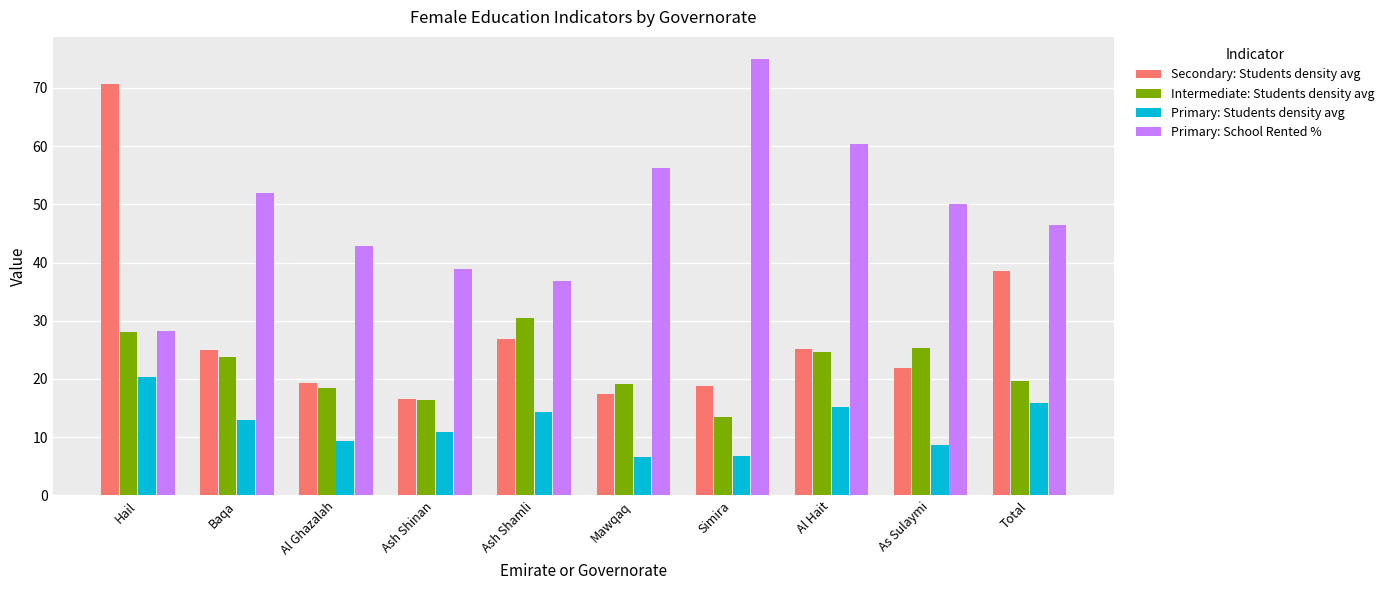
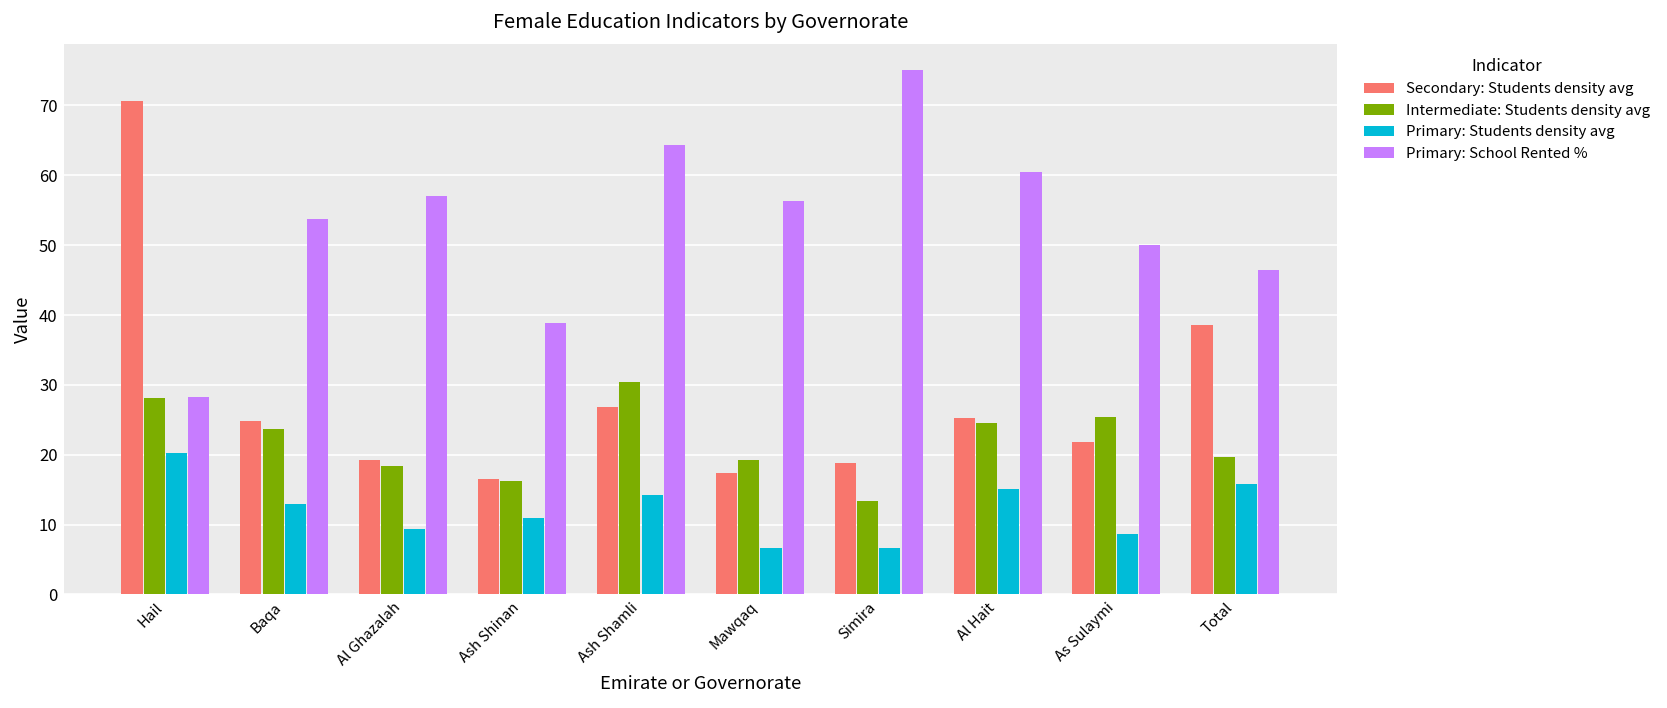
  {
    "Secondary: Students density avg": {
      "Hail": 71,
      "Baqa": 25,
      "Al Ghazalah": 19,
      "Ash Shinan": 17,
      "Ash Shamli": 27,
      "Mawqaq": 17,
      "Simira": 19,
      "Al Hait": 25,
      "As Sulaymi": 22,
      "Total": 39
    },
    "Intermediate: Students density avg": {
      "Hail": 28,
      "Baqa": 24,
      "Al Ghazalah": 18,
      "Ash Shinan": 16,
      "Ash Shamli": 30,
      "Mawqaq": 19,
      "Simira": 13,
      "Al Hait": 25,
      "As Sulaymi": 25,
      "Total": 20
    },
    "Primary: Students density avg": {
      "Hail": 20,
      "Baqa": 13,
      "Al Ghazalah": 9,
      "Ash Shinan": 11,
      "Ash Shamli": 14,
      "Mawqaq": 7,
      "Simira": 7,
      "Al Hait": 15,
      "As Sulaymi": 9,
      "Total": 16
    },
    "Primary: School Rented %": {
      "Hail": 28,
-     "Baqa": 52,
-     "Al Ghazalah": 43,
+     "Baqa": 54,
+     "Al Ghazalah": 57,
      "Ash Shinan": 39,
-     "Ash Shamli": 37,
+     "Ash Shamli": 64,
      "Mawqaq": 56,
      "Simira": 75,
      "Al Hait": 60,
      "As Sulaymi": 50,
      "Total": 46
    }
  }
